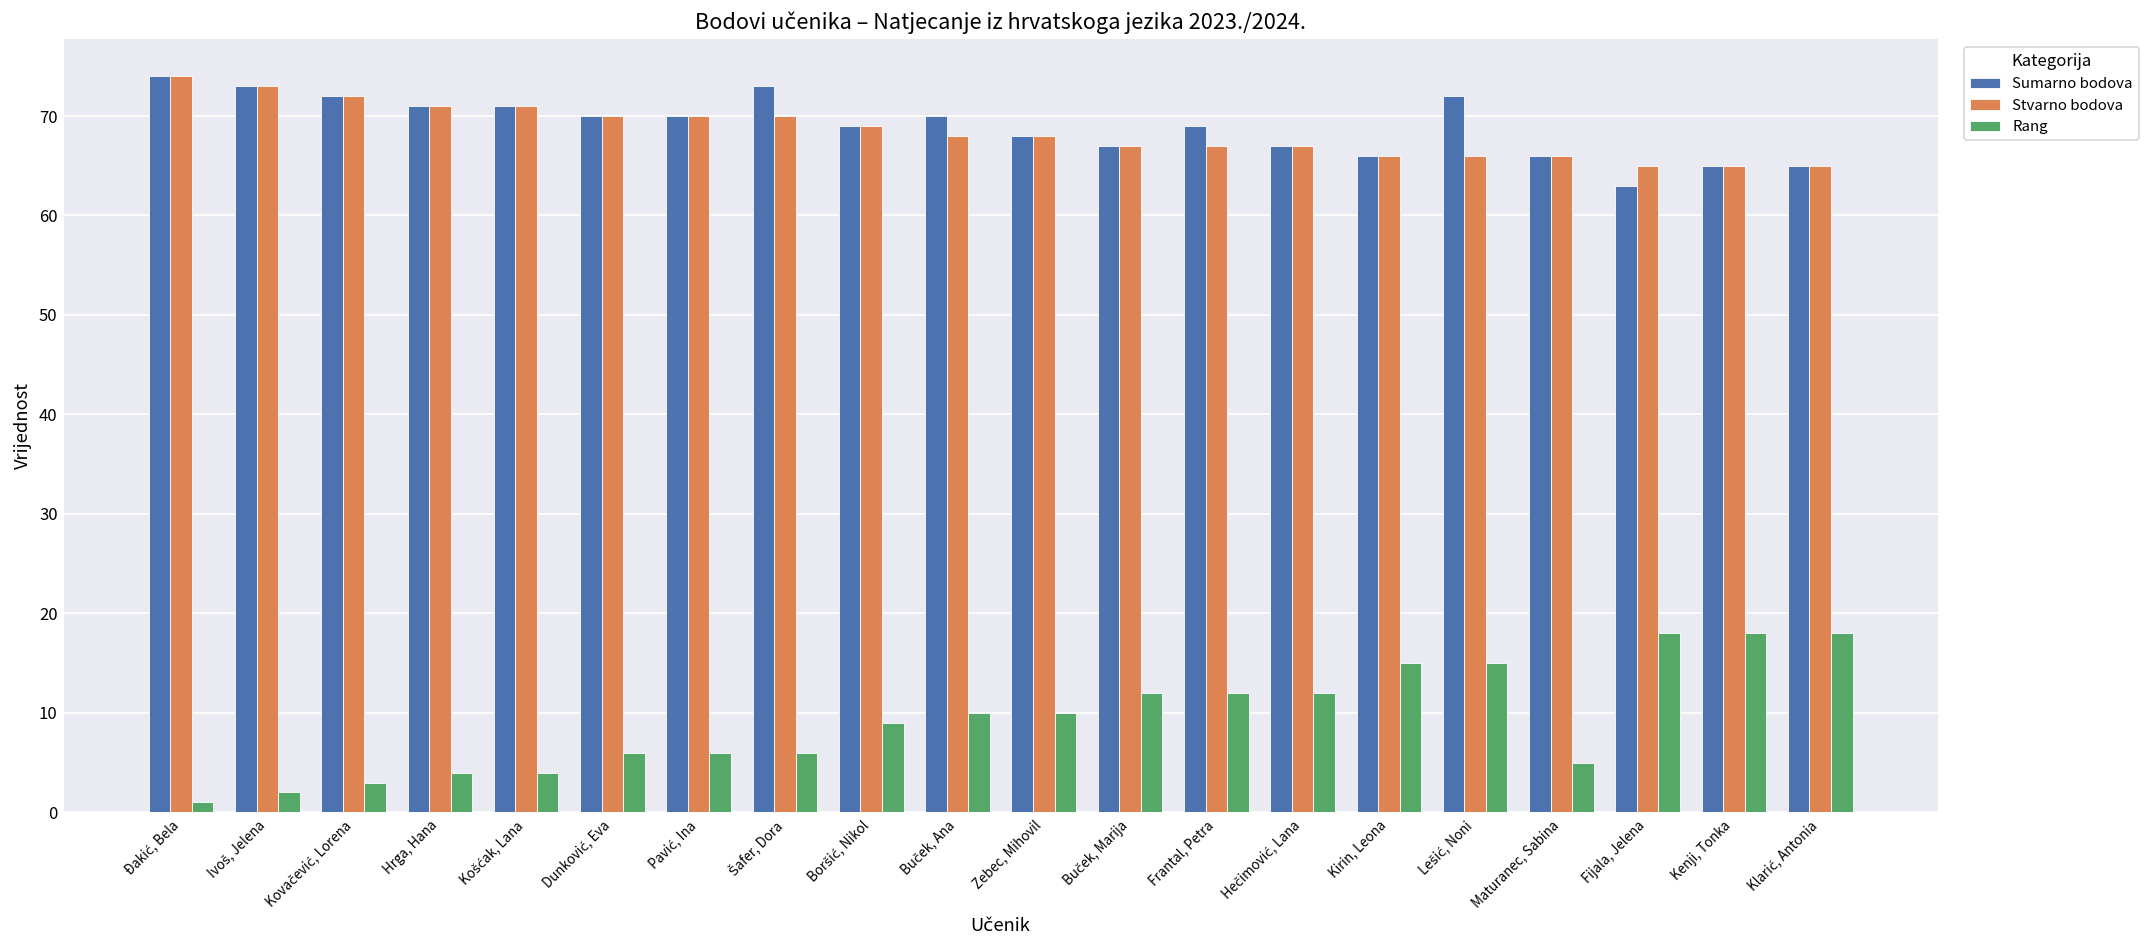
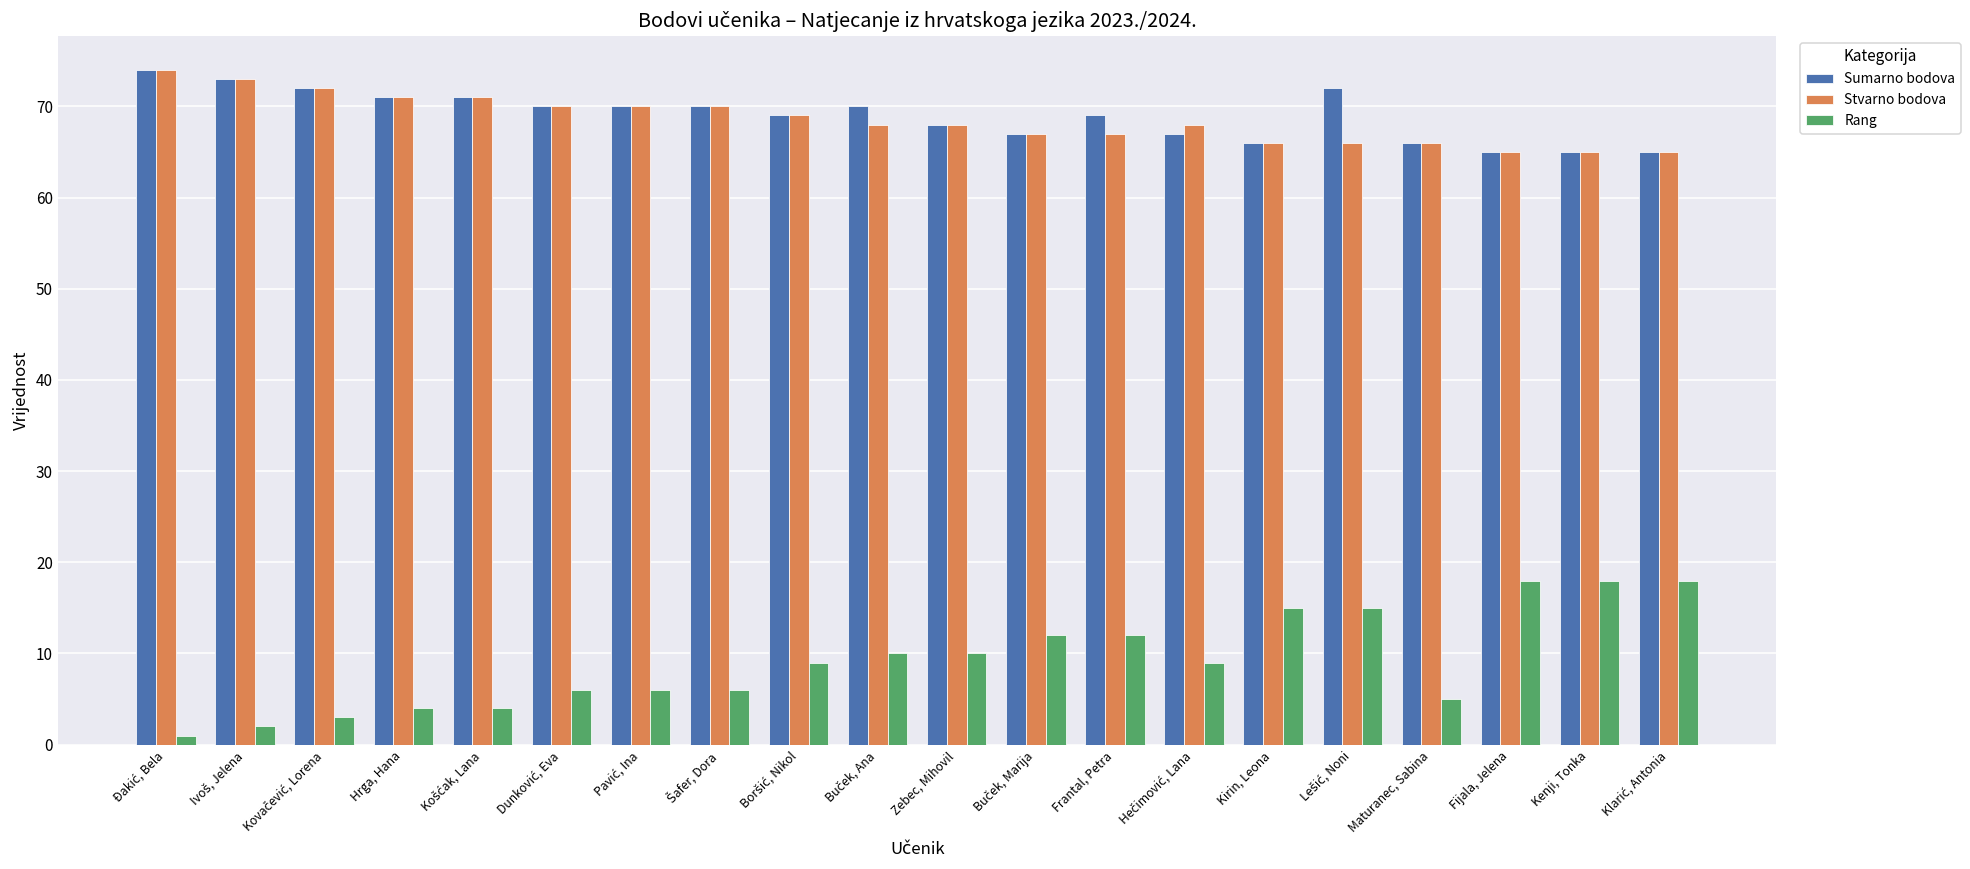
  {
    "Sumarno bodova": {
      "Đakić, Bela": 74,
      "Ivoš, Jelena": 73,
      "Kovačević, Lorena": 72,
      "Hrga, Hana": 71,
      "Košćak, Lana": 71,
      "Dunković, Eva": 70,
      "Pavić, Ina": 70,
-     "Šafer, Dora": 73,
+     "Šafer, Dora": 70,
      "Boršić, Nikol": 69,
      "Buček, Ana": 70,
      "Zebec, Mihovil": 68,
      "Buček, Marija": 67,
      "Frantal, Petra": 69,
      "Hečimović, Lana": 67,
      "Kirin, Leona": 66,
      "Lešić, Noni": 72,
      "Maturanec, Sabina": 66,
-     "Fijala, Jelena": 63,
+     "Fijala, Jelena": 65,
      "Kenji, Tonka": 65,
      "Klarić, Antonia": 65
    },
    "Stvarno bodova": {
      "Đakić, Bela": 74,
      "Ivoš, Jelena": 73,
      "Kovačević, Lorena": 72,
      "Hrga, Hana": 71,
      "Košćak, Lana": 71,
      "Dunković, Eva": 70,
      "Pavić, Ina": 70,
      "Šafer, Dora": 70,
      "Boršić, Nikol": 69,
      "Buček, Ana": 68,
      "Zebec, Mihovil": 68,
      "Buček, Marija": 67,
      "Frantal, Petra": 67,
-     "Hečimović, Lana": 67,
+     "Hečimović, Lana": 68,
      "Kirin, Leona": 66,
      "Lešić, Noni": 66,
      "Maturanec, Sabina": 66,
      "Fijala, Jelena": 65,
      "Kenji, Tonka": 65,
      "Klarić, Antonia": 65
    },
    "Rang": {
      "Đakić, Bela": 1,
      "Ivoš, Jelena": 2,
      "Kovačević, Lorena": 3,
      "Hrga, Hana": 4,
      "Košćak, Lana": 4,
      "Dunković, Eva": 6,
      "Pavić, Ina": 6,
      "Šafer, Dora": 6,
      "Boršić, Nikol": 9,
      "Buček, Ana": 10,
      "Zebec, Mihovil": 10,
      "Buček, Marija": 12,
      "Frantal, Petra": 12,
-     "Hečimović, Lana": 12,
+     "Hečimović, Lana": 9,
      "Kirin, Leona": 15,
      "Lešić, Noni": 15,
      "Maturanec, Sabina": 5,
      "Fijala, Jelena": 18,
      "Kenji, Tonka": 18,
      "Klarić, Antonia": 18
    }
  }
